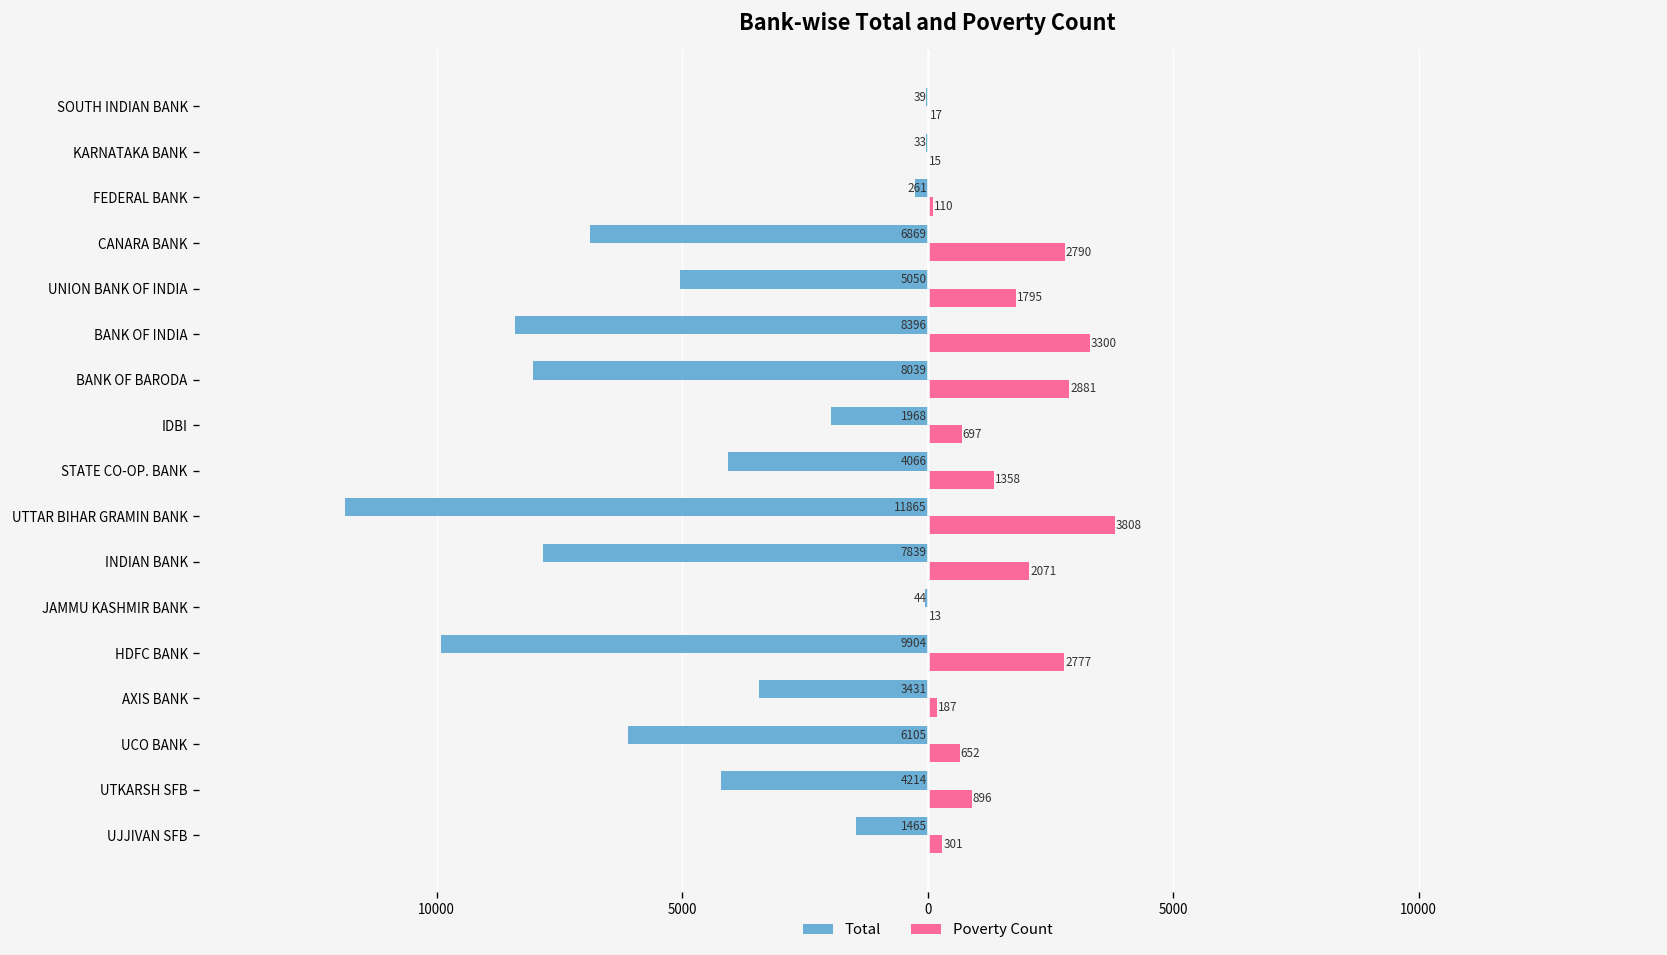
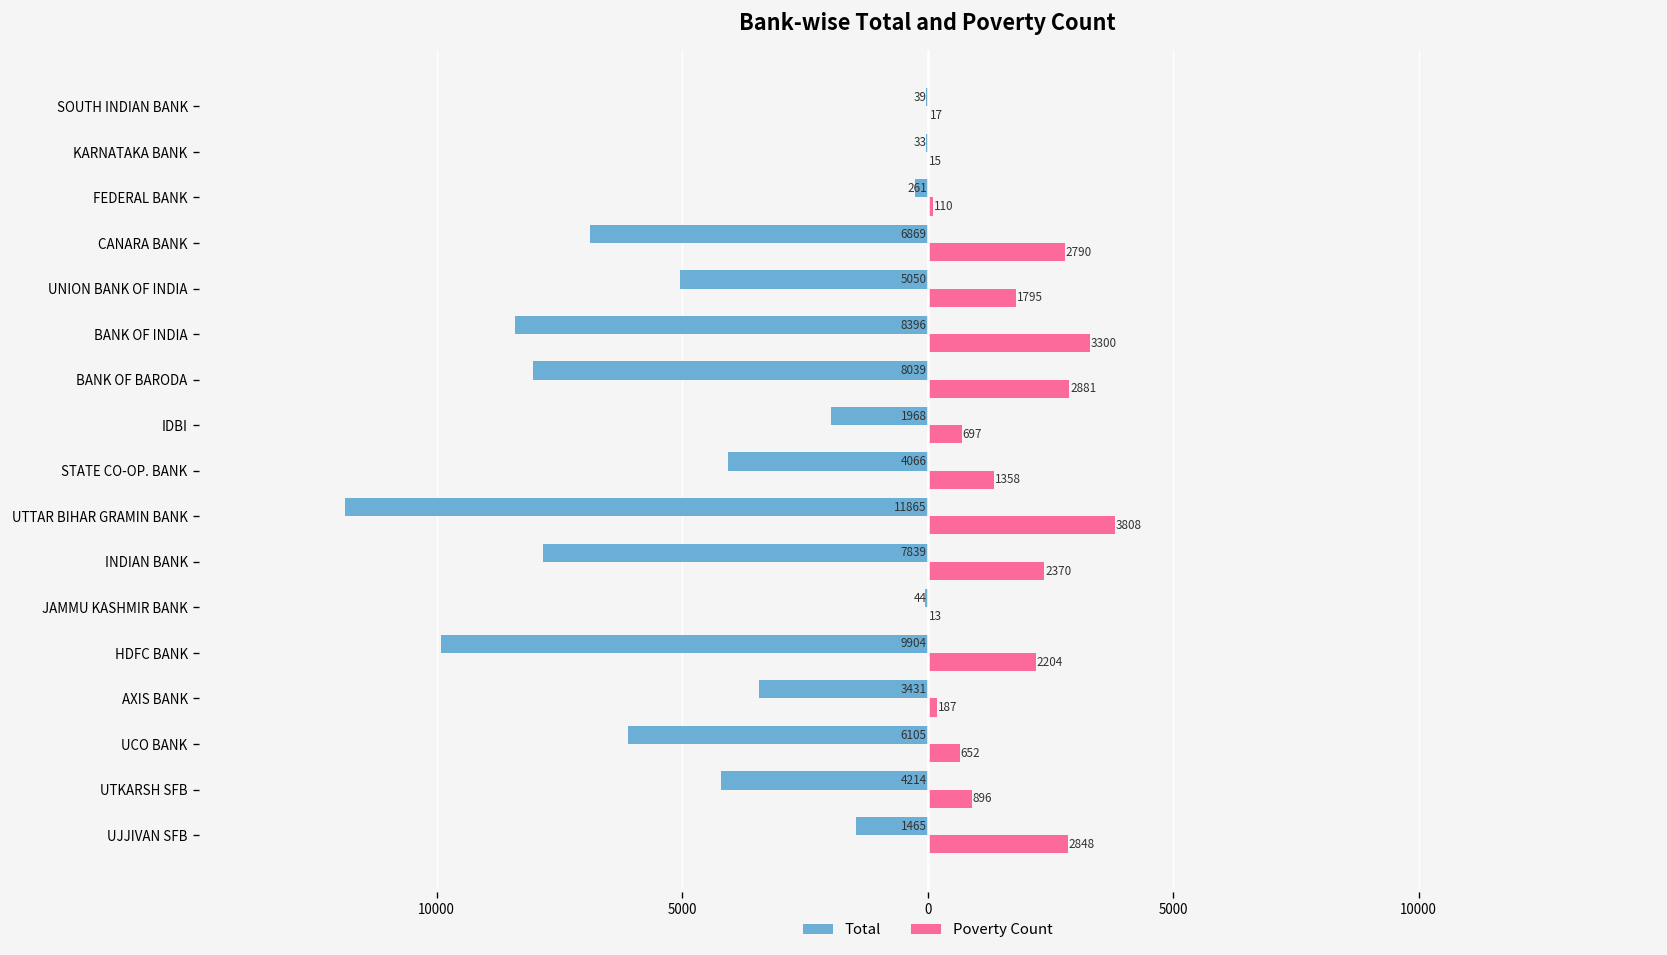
  {
    "Poverty Count": {
      "SOUTH INDIAN BANK": 17,
      "KARNATAKA BANK": 15,
      "FEDERAL BANK": 110,
      "CANARA BANK": 2790,
      "UNION BANK OF INDIA": 1795,
      "BANK OF INDIA": 3300,
      "BANK OF BARODA": 2881,
      "IDBI": 697,
      "STATE CO-OP. BANK": 1358,
      "UTTAR BIHAR GRAMIN BANK": 3808,
-     "INDIAN BANK": 2071,
+     "INDIAN BANK": 2370,
      "JAMMU KASHMIR BANK": 13,
-     "HDFC BANK": 2777,
+     "HDFC BANK": 2204,
      "AXIS BANK": 187,
      "UCO BANK": 652,
      "UTKARSH SFB": 896,
-     "UJJIVAN SFB": 301
+     "UJJIVAN SFB": 2848
    }
  }
